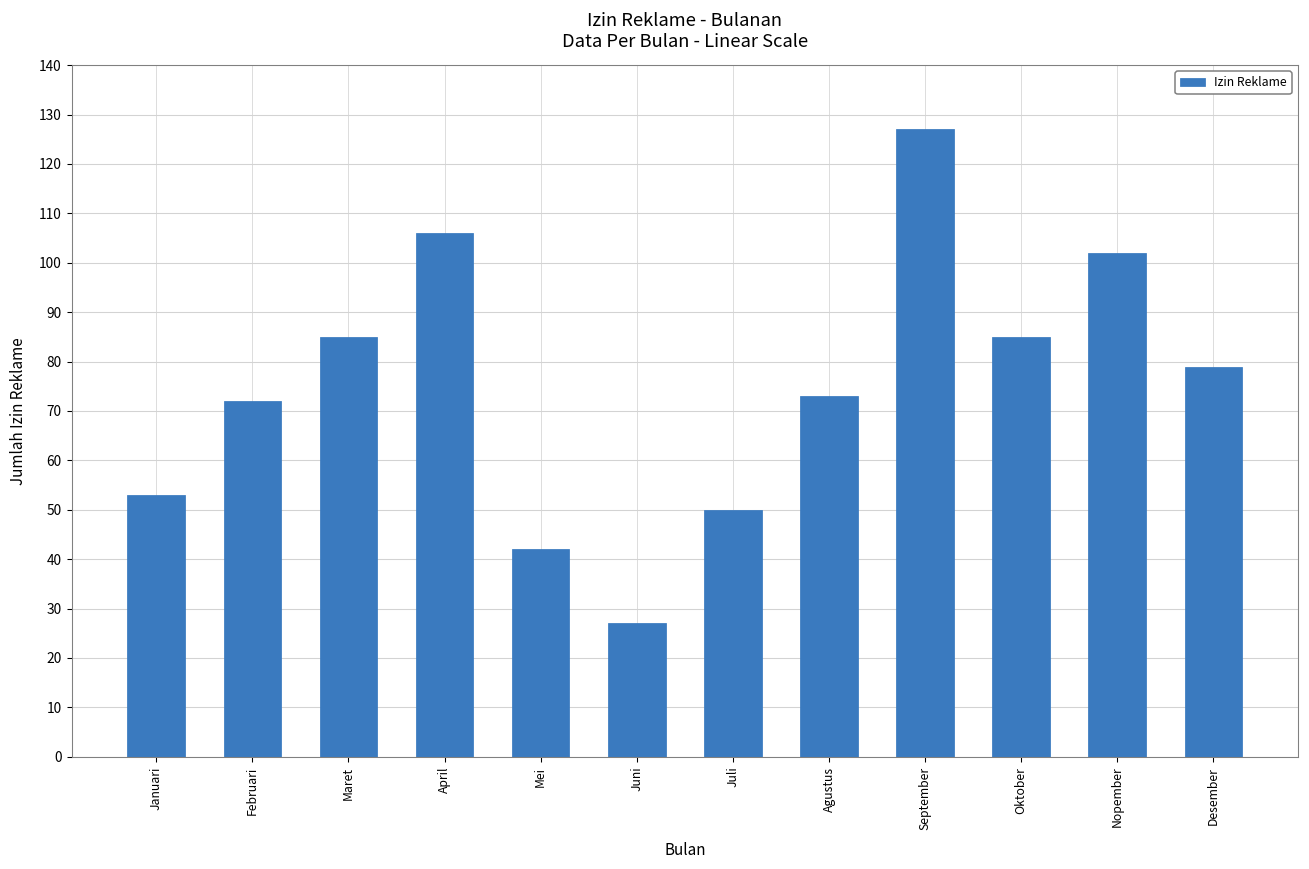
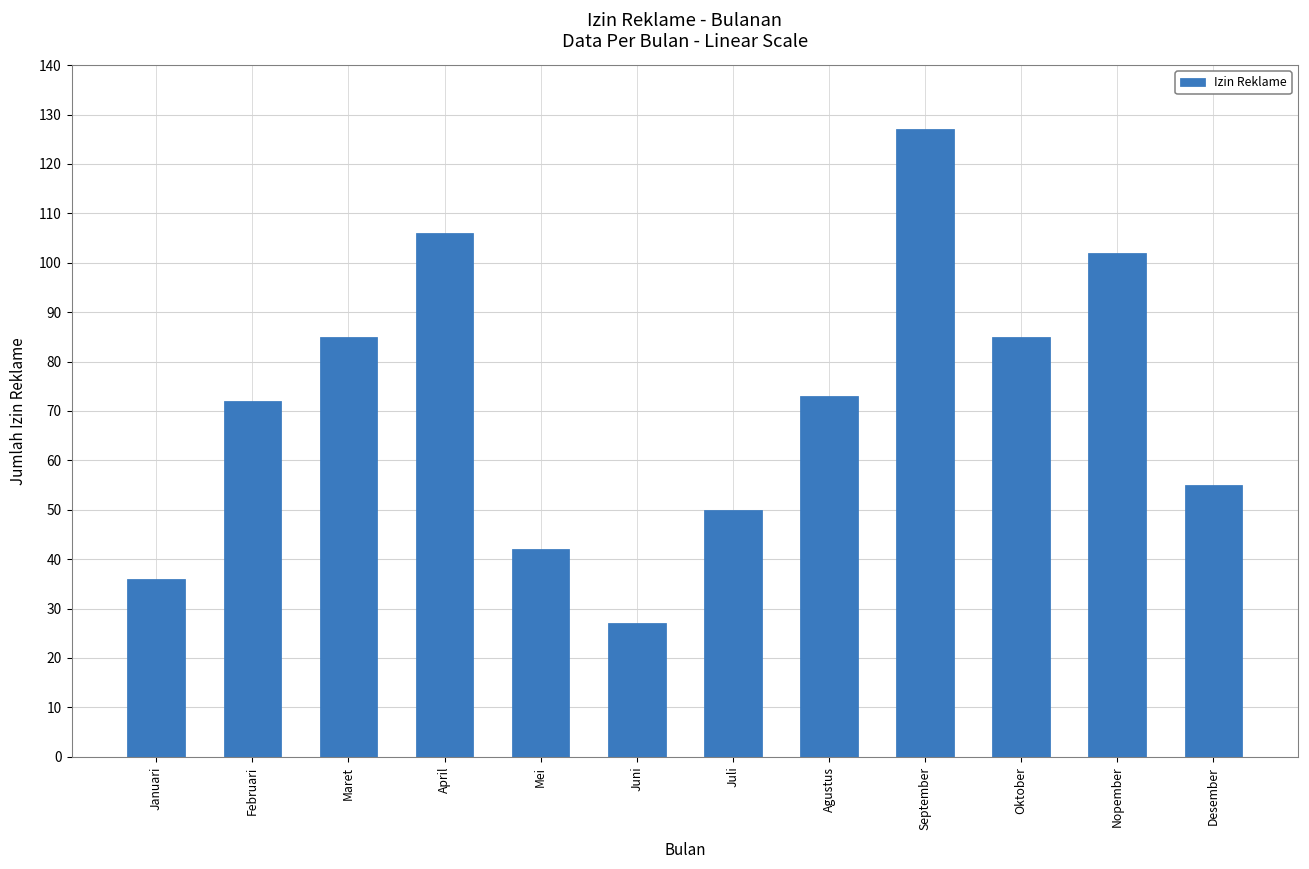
  {
-   "Januari": 53,
+   "Januari": 36,
    "Februari": 72,
    "Maret": 85,
    "April": 106,
    "Mei": 42,
    "Juni": 27,
    "Juli": 50,
    "Agustus": 73,
    "September": 127,
    "Oktober": 85,
    "Nopember": 102,
-   "Desember": 79
+   "Desember": 55
  }
